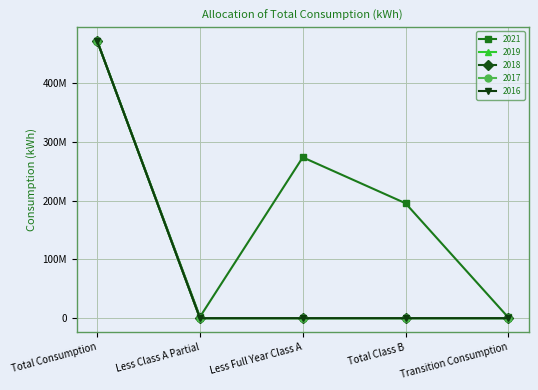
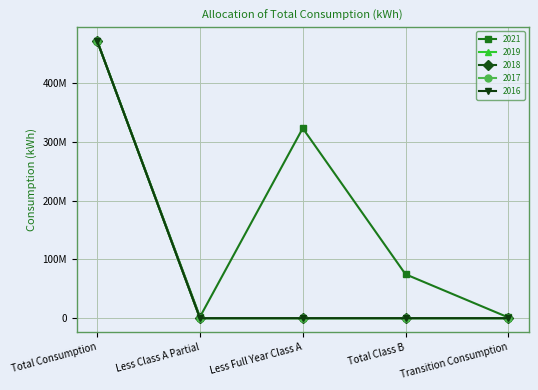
  {
    "2021": {
-     "Less Full Year Class A": 270000000,
-     "Total Class B": 200000000
+     "Less Full Year Class A": 320000000,
+     "Total Class B": 70000000
    },
    "2016": {
      "Less Full Year Class A": 0,
      "Total Class B": 0
    }
  }
